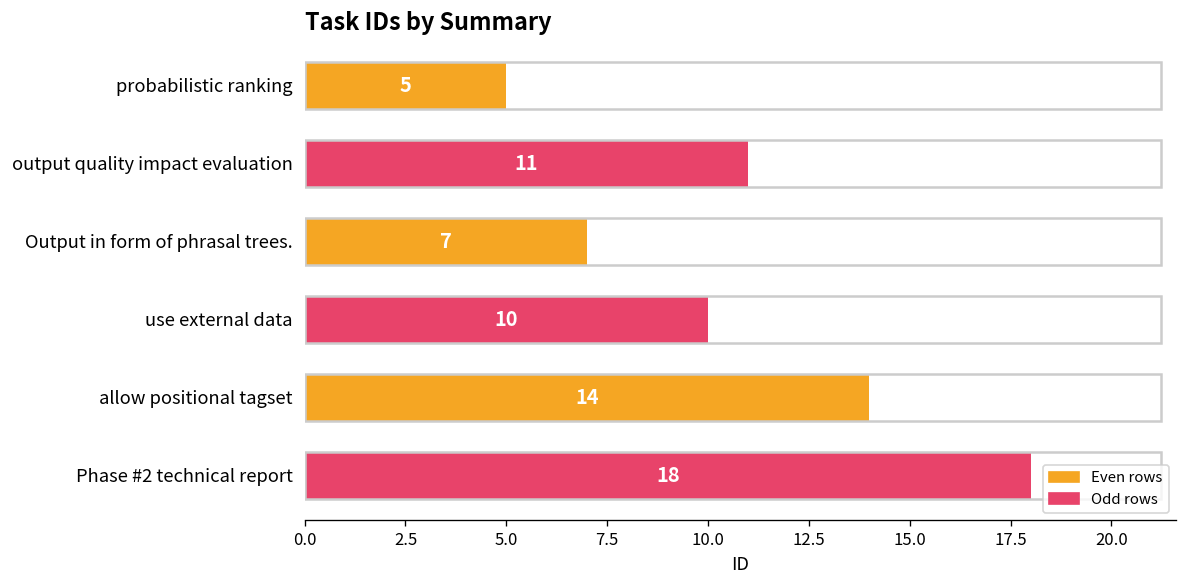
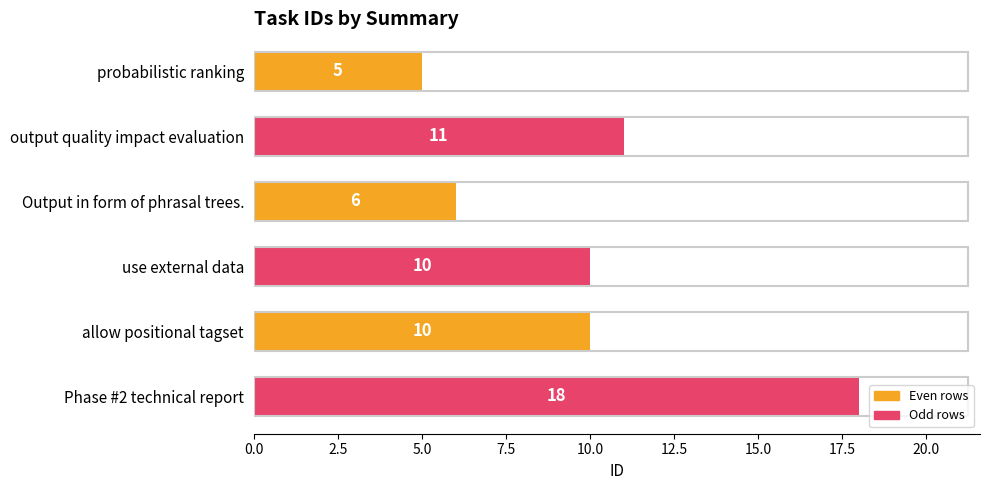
  {
    "probabilistic ranking": 5,
    "output quality impact evaluation": 11,
-   "Output in form of phrasal trees.": 7,
+   "Output in form of phrasal trees.": 6,
    "use external data": 10,
-   "allow positional tagset": 14,
+   "allow positional tagset": 10,
    "Phase #2 technical report": 18
  }
